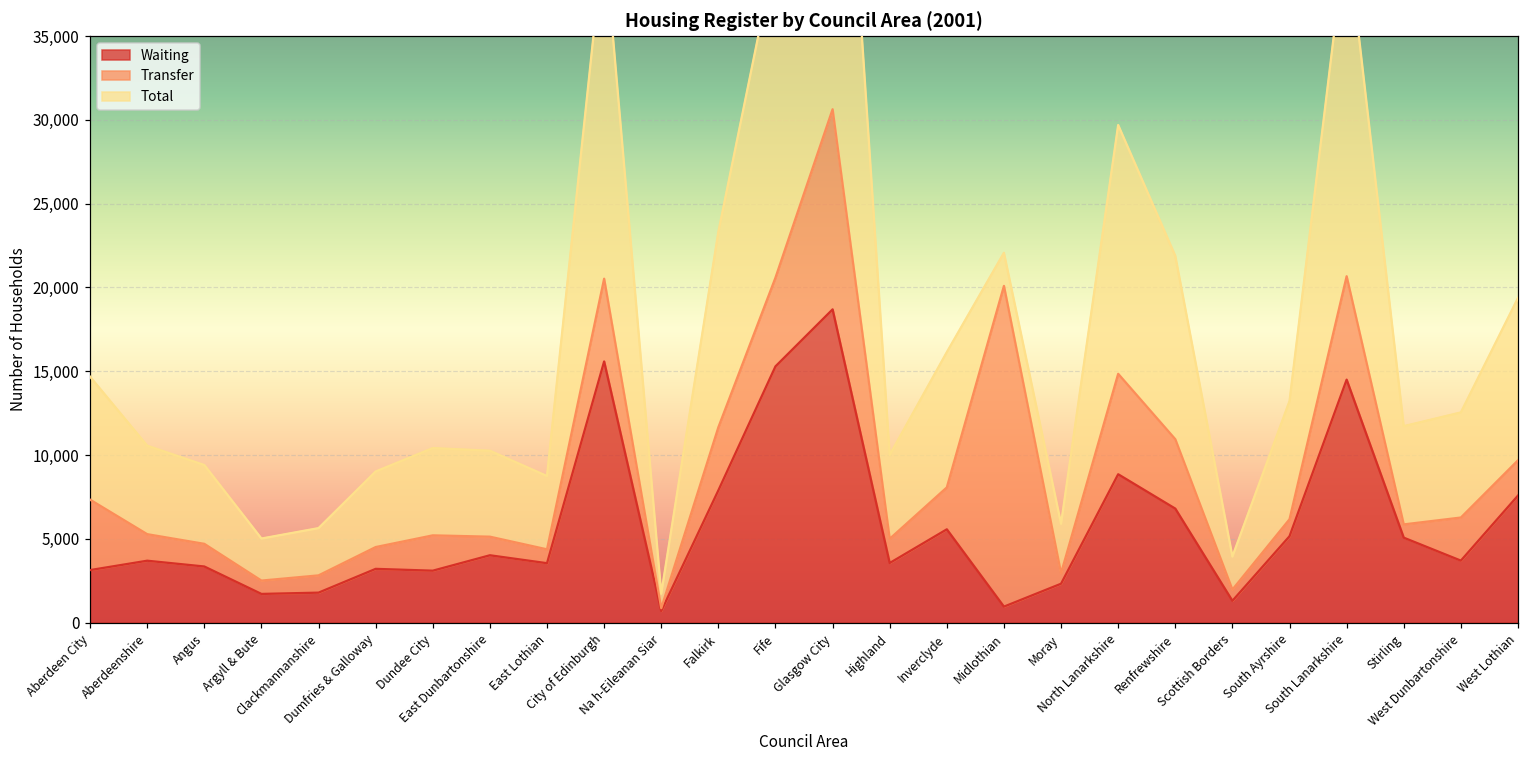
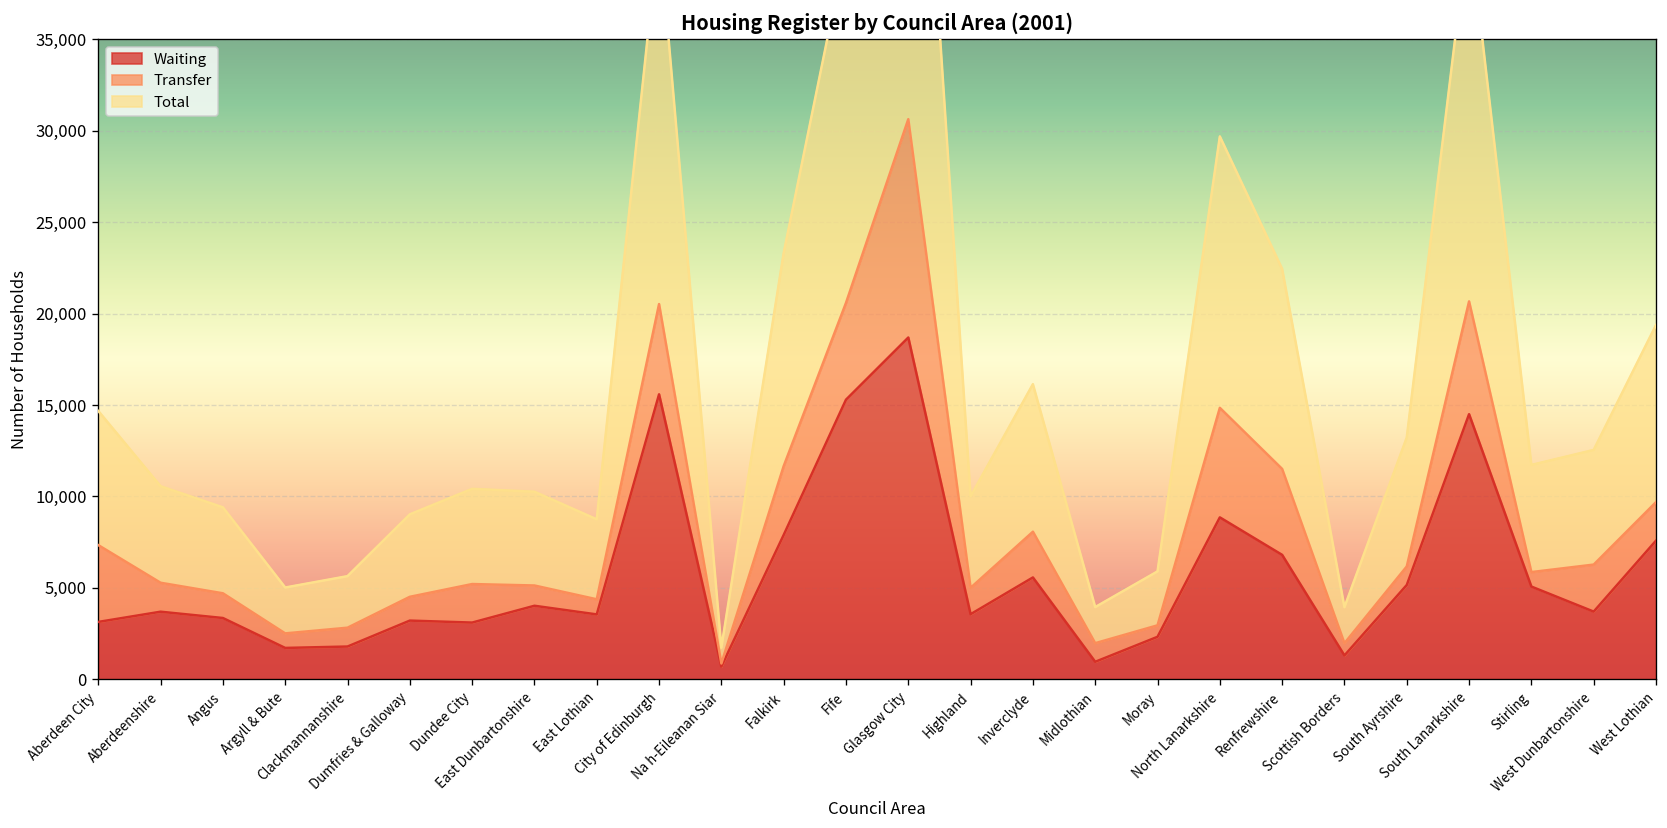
  {
    "Waiting": {
      "Aberdeen City": "3,100",
      "Aberdeenshire": "3,700",
      "Angus": "3,400",
      "Argyll & Bute": "1,700",
      "Clackmannanshire": "1,800",
      "Dumfries & Galloway": "3,200",
      "Dundee City": "3,100",
      "East Dunbartonshire": "4,000",
      "East Lothian": "3,500",
      "City of Edinburgh": "15,600",
      "Na h-Eileanan Siar": "700",
      "Falkirk": "7,900",
      "Fife": "15,300",
      "Glasgow City": "18,700",
      "Highland": "3,600",
      "Inverclyde": "5,600",
      "Midlothian": "1,000",
      "Moray": "2,300",
      "North Lanarkshire": "8,900",
      "Renfrewshire": "6,800",
      "Scottish Borders": "1,300",
      "South Ayrshire": "5,200",
      "South Lanarkshire": "14,500",
      "Stirling": "5,100",
      "West Dunbartonshire": "3,700",
      "West Lothian": "7,600"
    },
    "Transfer": {
      "Aberdeen City": "4,200",
      "Aberdeenshire": "1,600",
      "Angus": "1,400",
      "Argyll & Bute": "800",
      "Clackmannanshire": "1,000",
      "Dumfries & Galloway": "1,300",
      "Dundee City": "2,100",
      "East Dunbartonshire": "1,100",
      "East Lothian": "800",
      "City of Edinburgh": "4,900",
      "Na h-Eileanan Siar": "200",
      "Falkirk": "3,800",
      "Fife": "5,300",
      "Glasgow City": "11,900",
      "Highland": "1,400",
      "Inverclyde": "2,500",
-     "Midlothian": "19,100",
+     "Midlothian": "1,000",
      "Moray": "600",
      "North Lanarkshire": "6,000",
-     "Renfrewshire": "4,100",
+     "Renfrewshire": "4,700",
      "Scottish Borders": "700",
      "South Ayrshire": "1,000",
      "South Lanarkshire": "6,200",
      "Stirling": "800",
      "West Dunbartonshire": "2,600",
      "West Lothian": "2,100"
    },
    "Total": {
      "Aberdeen City": "7,300",
      "Aberdeenshire": "5,300",
      "Angus": "4,700",
      "Argyll & Bute": "2,500",
      "Clackmannanshire": "2,800",
      "Dumfries & Galloway": "4,500",
      "Dundee City": "5,200",
      "East Dunbartonshire": "5,100",
      "East Lothian": "4,400",
      "Na h-Eileanan Siar": "900",
      "Falkirk": "11,700",
      "Highland": "5,000",
      "Inverclyde": "8,100",
      "Midlothian": "2,000",
      "Moray": "3,000",
      "North Lanarkshire": "14,800",
      "Renfrewshire": "10,900",
      "Scottish Borders": "2,000",
      "South Ayrshire": "7,000",
      "Stirling": "5,900",
      "West Dunbartonshire": "6,300",
      "West Lothian": "9,700"
    }
  }
